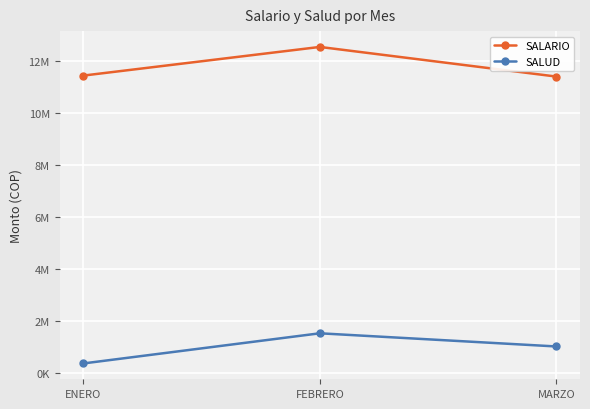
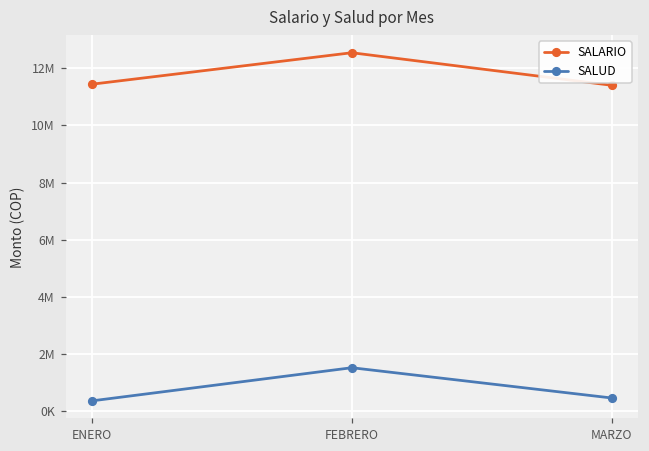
  {
    "SALARIO": {
      "ENERO": 11400000,
      "FEBRERO": 12500000,
      "MARZO": 11400000
    },
    "SALUD": {
      "ENERO": 400000,
      "FEBRERO": 1500000,
-     "MARZO": 1000000
+     "MARZO": 500000
    }
  }
